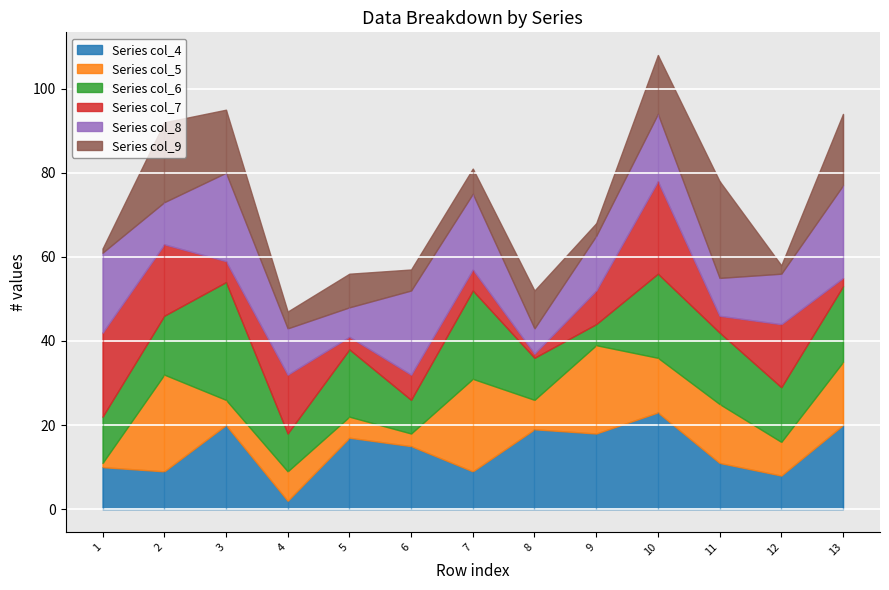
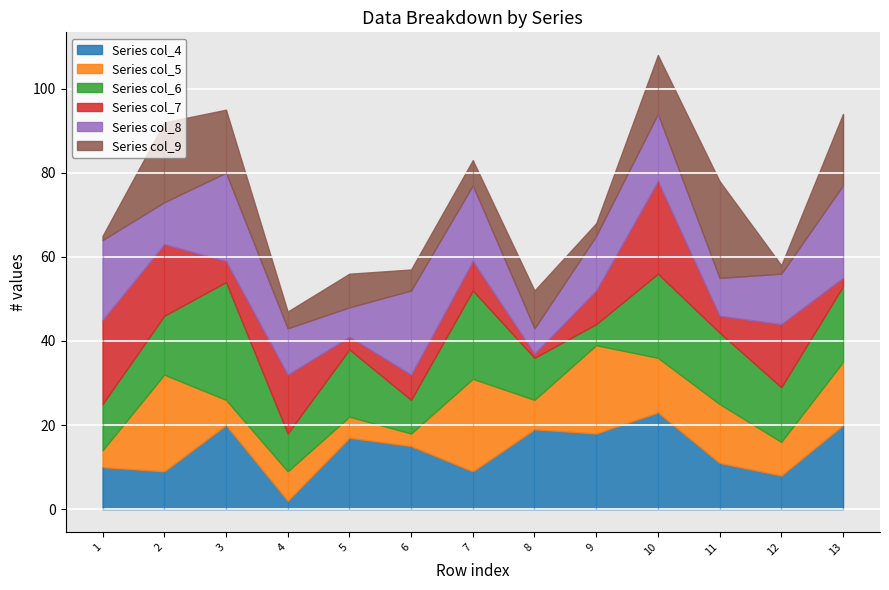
  {
    "Series col_4": {
      "1": 10,
      "2": 9,
      "3": 20,
      "4": 2,
      "5": 17,
      "6": 15,
      "7": 9,
      "8": 19,
      "9": 18,
      "10": 23,
      "11": 11,
      "12": 8,
      "13": 20
    },
    "Series col_5": {
-     "1": 1,
+     "1": 4,
      "2": 23,
      "3": 6,
      "4": 7,
      "5": 5,
      "6": 3,
      "7": 22,
      "8": 7,
      "9": 21,
      "10": 13,
      "11": 14,
      "12": 8,
      "13": 15
    },
    "Series col_6": {
      "1": 11,
      "2": 14,
      "3": 28,
      "4": 9,
      "5": 16,
      "6": 8,
      "7": 21,
      "8": 10,
      "9": 5,
      "10": 20,
      "11": 17,
      "12": 13,
      "13": 18
    },
    "Series col_7": {
      "1": 20,
      "2": 17,
      "3": 5,
      "4": 14,
      "5": 3,
      "6": 6,
-     "7": 5,
+     "7": 7,
      "8": 1,
      "9": 8,
      "10": 22,
      "11": 4,
      "12": 15,
      "13": 2
    },
    "Series col_8": {
      "1": 19,
      "2": 10,
      "3": 21,
      "4": 11,
      "5": 7,
      "6": 20,
      "7": 18,
      "8": 6,
      "9": 13,
      "10": 16,
      "11": 9,
      "12": 12,
      "13": 22
    },
    "Series col_9": {
      "1": 1,
      "3": 15,
      "4": 4,
      "5": 8,
      "6": 5,
      "7": 6,
      "8": 9,
      "9": 3,
      "10": 14,
      "11": 23,
      "12": 2,
      "13": 17
    }
  }
